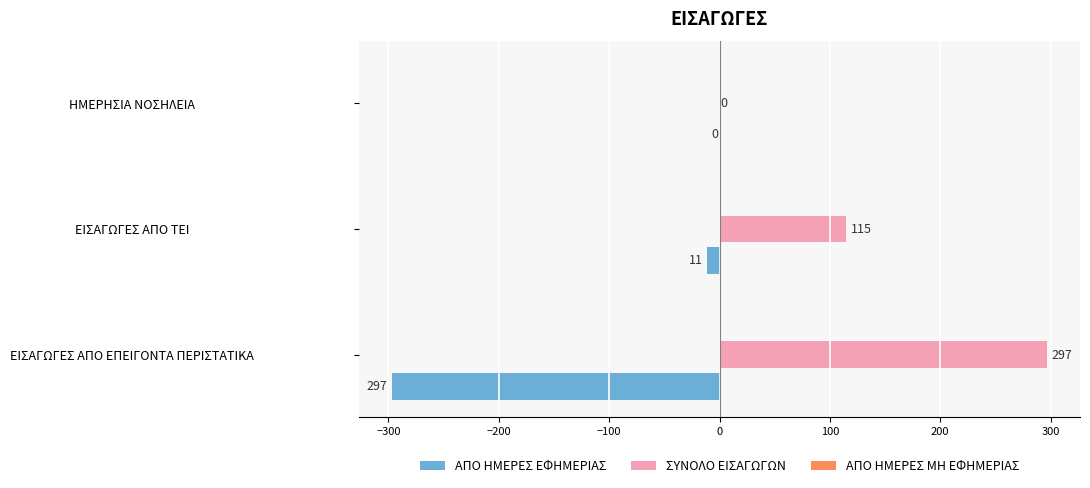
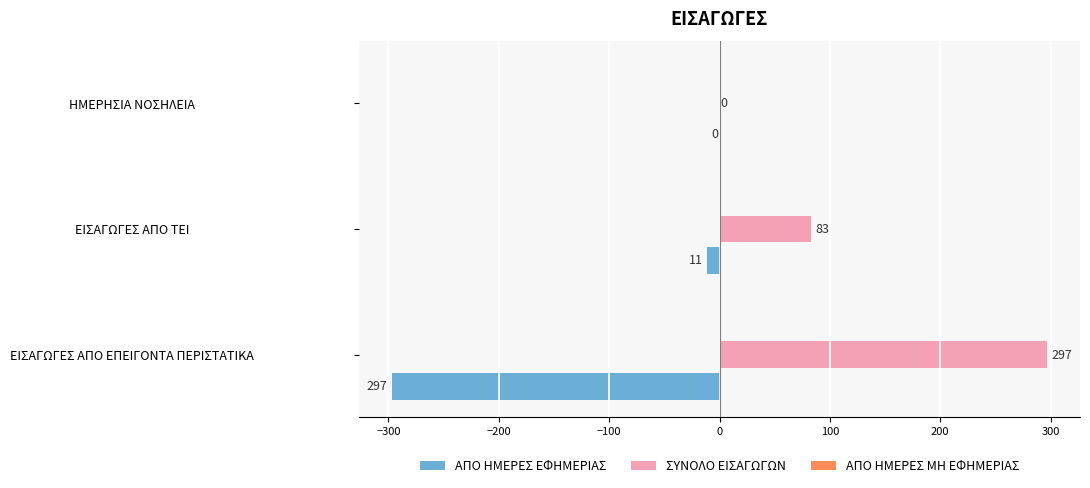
  {
    "ΑΠΟ ΗΜΕΡΕΣ ΕΦΗΜΕΡΙΑΣ": {
      "ΗΜΕΡΗΣΙΑ ΝΟΣΗΛΕΙΑ": 0
    },
    "ΣΥΝΟΛΟ ΕΙΣΑΓΩΓΩΝ": {
      "ΗΜΕΡΗΣΙΑ ΝΟΣΗΛΕΙΑ": 0,
-     "ΕΙΣΑΓΩΓΕΣ ΑΠΟ ΤΕΙ": 115,
+     "ΕΙΣΑΓΩΓΕΣ ΑΠΟ ΤΕΙ": 83,
      "ΕΙΣΑΓΩΓΕΣ ΑΠΟ ΕΠΕΙΓΟΝΤΑ ΠΕΡΙΣΤΑΤΙΚΑ": 297
    },
    "ΑΠΟ ΗΜΕΡΕΣ ΜΗ ΕΦΗΜΕΡΙΑΣ": {
      "ΕΙΣΑΓΩΓΕΣ ΑΠΟ ΤΕΙ": 0,
      "ΕΙΣΑΓΩΓΕΣ ΑΠΟ ΕΠΕΙΓΟΝΤΑ ΠΕΡΙΣΤΑΤΙΚΑ": 0
    }
  }
